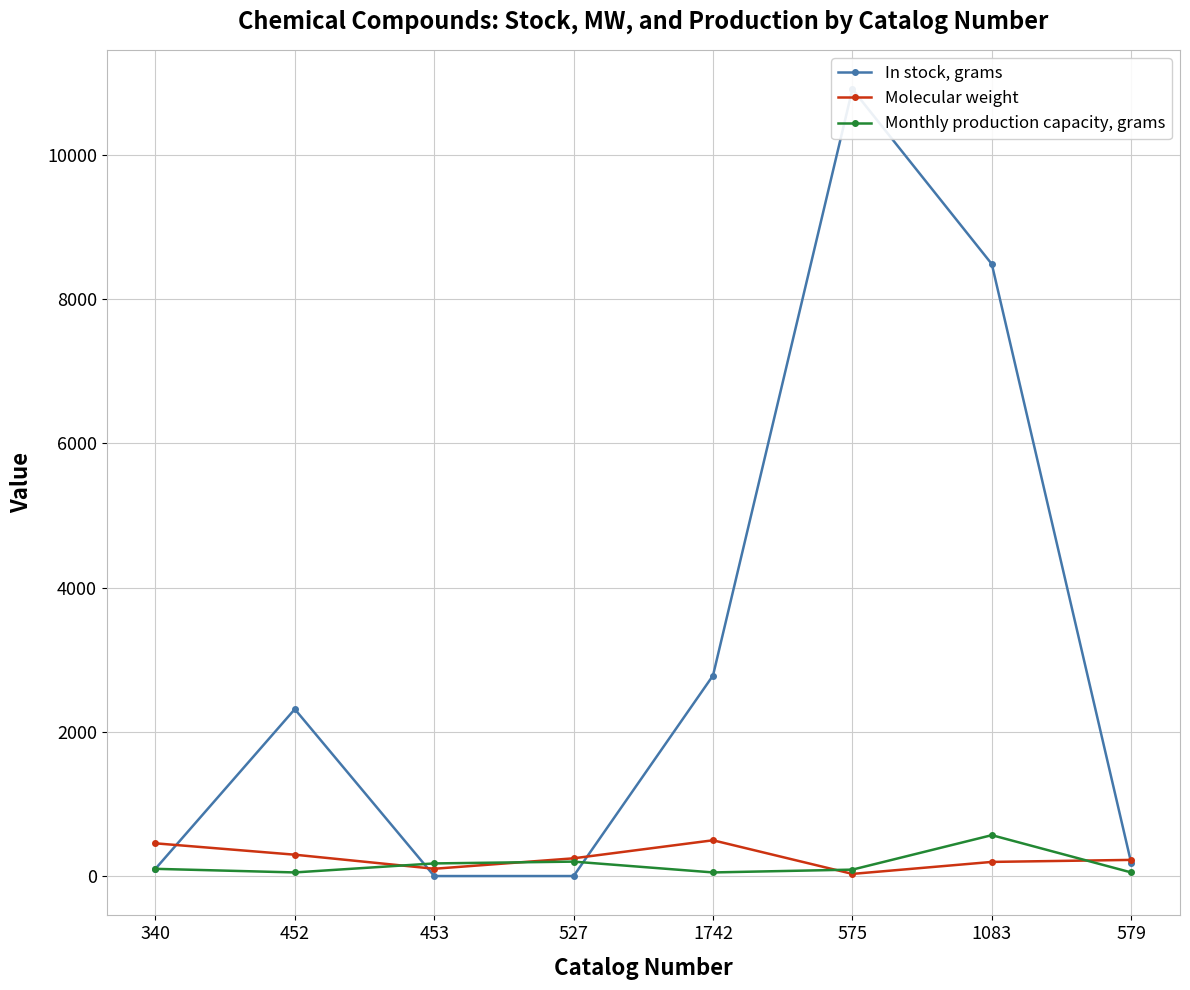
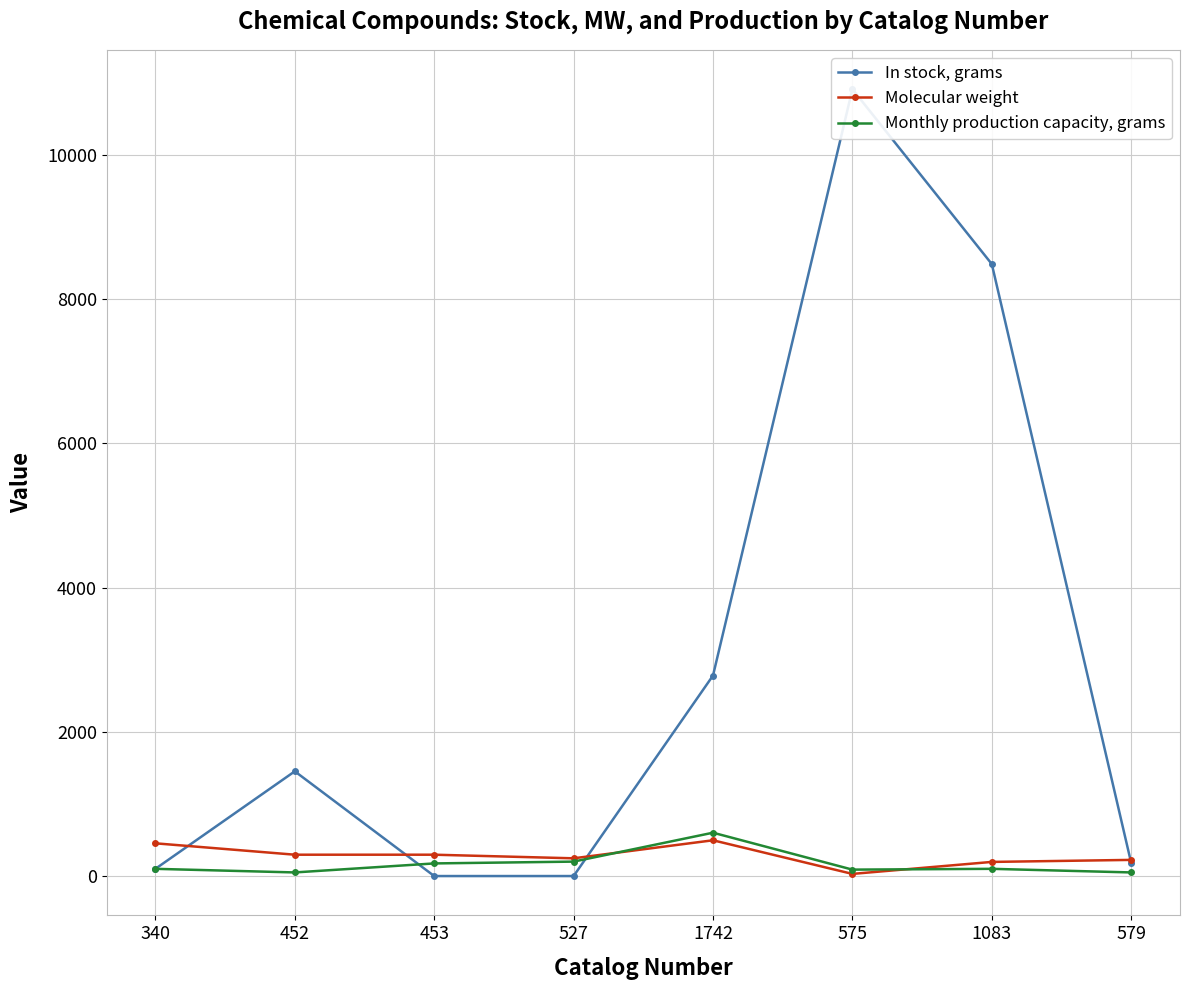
  {
    "In stock, grams": {
-     "452": 2300,
+     "452": 1500,
      "453": 0,
      "527": 0,
      "1742": 2800,
      "1083": 8500,
      "579": 200
    },
    "Molecular weight": {
      "340": 500,
      "452": 300,
-     "453": 100,
+     "453": 300,
      "527": 200,
      "1742": 500,
      "575": 0,
      "1083": 200,
      "579": 200
    },
    "Monthly production capacity, grams": {
      "452": 100,
      "453": 200,
      "527": 200,
-     "1742": 100,
+     "1742": 600,
      "575": 100,
-     "1083": 600,
+     "1083": 100,
      "579": 100
    }
  }
